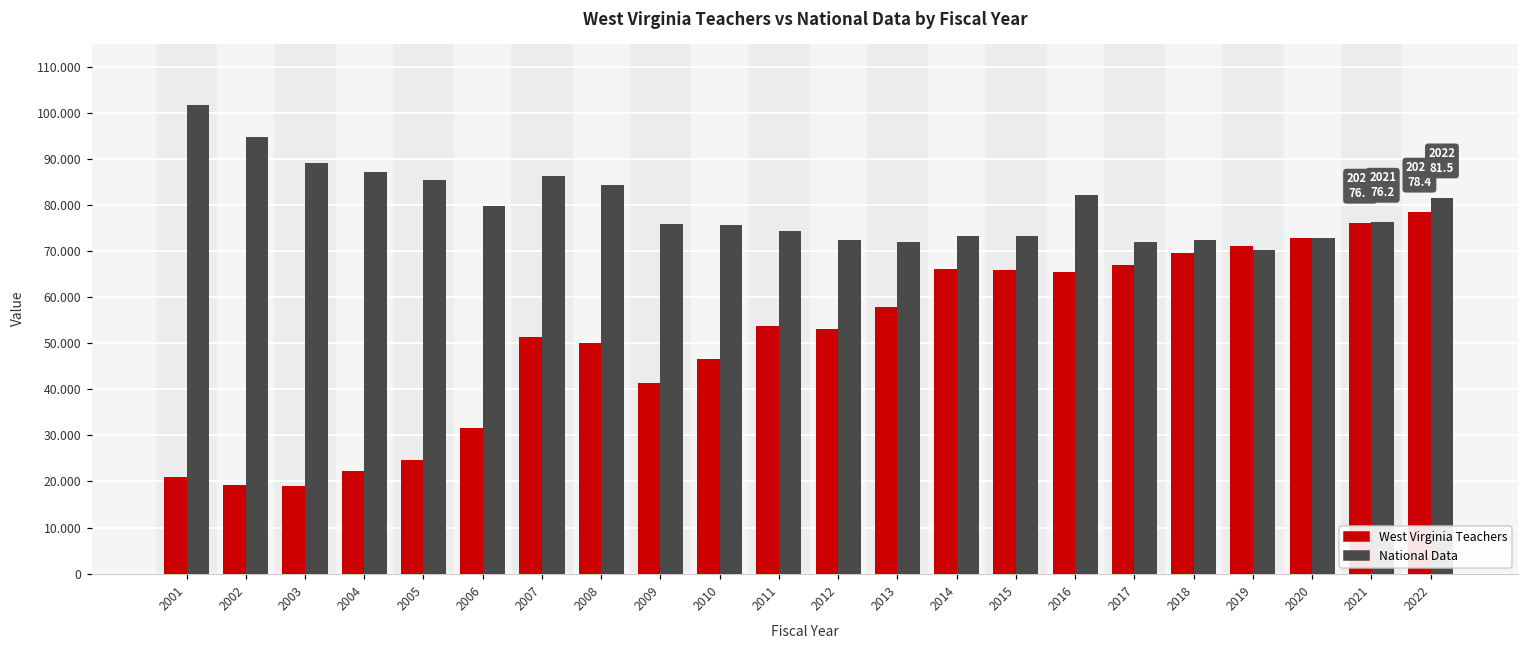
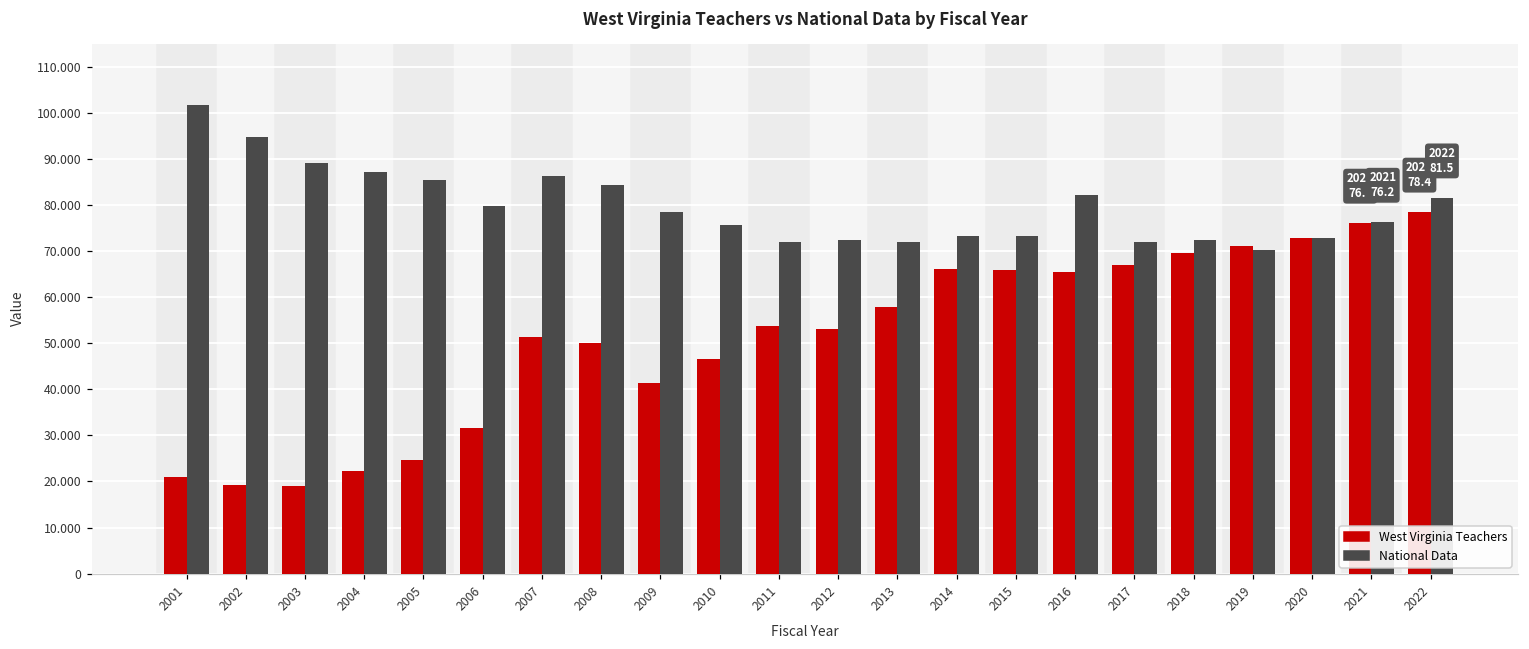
  {
    "West Virginia Teachers": {
      "2001": 21,
      "2002": 19,
      "2003": 19,
      "2004": 22,
      "2005": 25,
      "2006": 32,
      "2007": 51,
      "2008": 50,
      "2009": 41,
      "2010": 47,
      "2011": 54,
      "2012": 53,
      "2013": 58,
      "2014": 66,
      "2015": 66,
      "2016": 65,
      "2017": 67,
      "2018": 70,
      "2019": 71,
      "2020": 73
    },
    "National Data": {
      "2001": 102,
      "2002": 95,
      "2003": 89,
      "2004": 87,
      "2005": 85,
      "2006": 80,
      "2007": 86,
      "2008": 84,
-     "2009": 76,
+     "2009": 78,
      "2010": 76,
-     "2011": 74,
+     "2011": 72,
      "2012": 72,
      "2013": 72,
      "2014": 73,
      "2015": 73,
      "2016": 82,
      "2017": 72,
      "2018": 72,
      "2019": 70,
      "2020": 73
    }
  }
